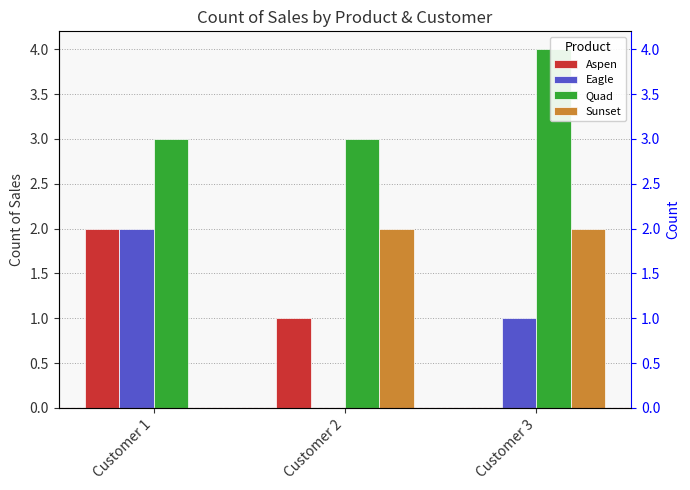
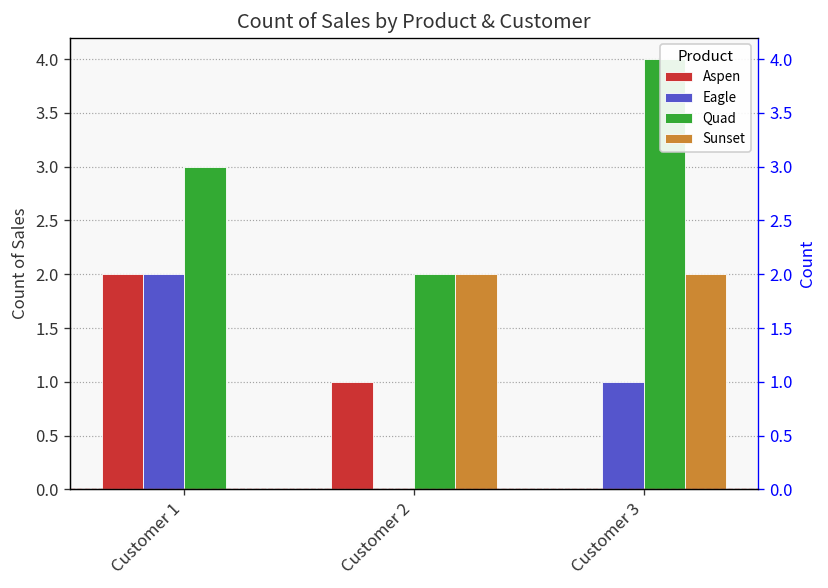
  {
    "Aspen": {
      "Customer 1": 2,
      "Customer 2": 1,
      "Customer 3": 0
    },
    "Eagle": {
      "Customer 1": 2,
      "Customer 2": 0,
      "Customer 3": 1
    },
    "Quad": {
      "Customer 1": 3,
-     "Customer 2": 3
+     "Customer 2": 2
    },
    "Sunset": {
      "Customer 1": 0,
      "Customer 2": 2,
      "Customer 3": 2
    }
  }
